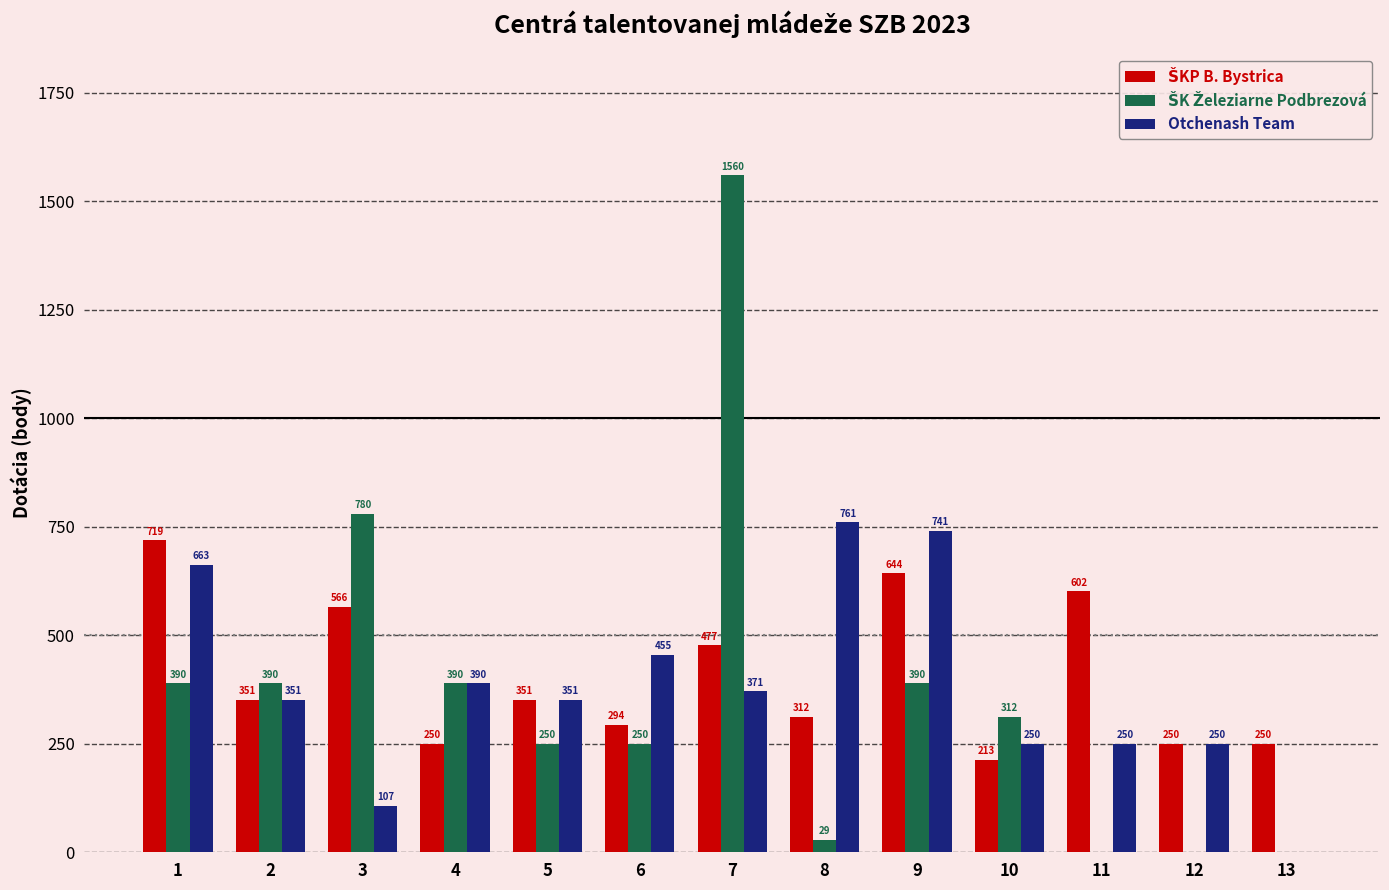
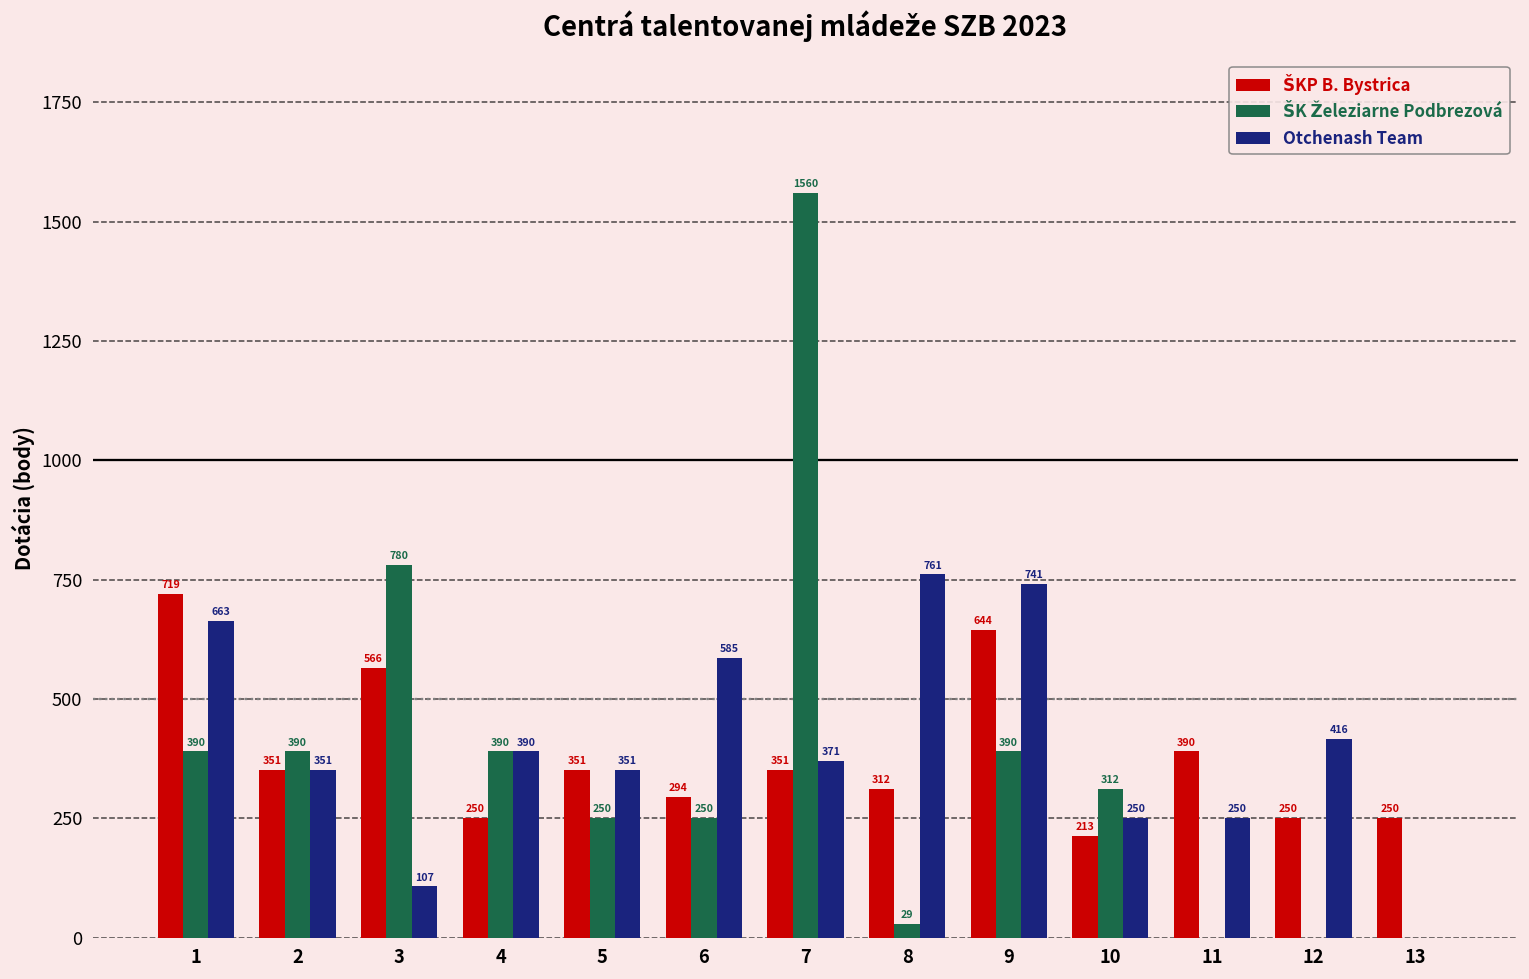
  {
    "ŠKP B. Bystrica": {
      "1": 719,
      "2": 351,
      "3": 566,
      "4": 250,
      "5": 351,
      "6": 294,
-     "7": 477,
+     "7": 351,
      "8": 312,
      "9": 644,
      "10": 213,
-     "11": 602,
+     "11": 390,
      "12": 250,
      "13": 250
    },
    "ŠK Železiarne Podbrezová": {
      "1": 390,
      "2": 390,
      "3": 780,
      "4": 390,
      "5": 250,
      "6": 250,
      "7": 1560,
      "8": 29,
      "9": 390,
      "10": 312
    },
    "Otchenash Team": {
      "1": 663,
      "2": 351,
      "3": 107,
      "4": 390,
      "5": 351,
-     "6": 455,
+     "6": 585,
      "7": 371,
      "8": 761,
      "9": 741,
      "10": 250,
      "11": 250,
-     "12": 250
+     "12": 416
    }
  }
